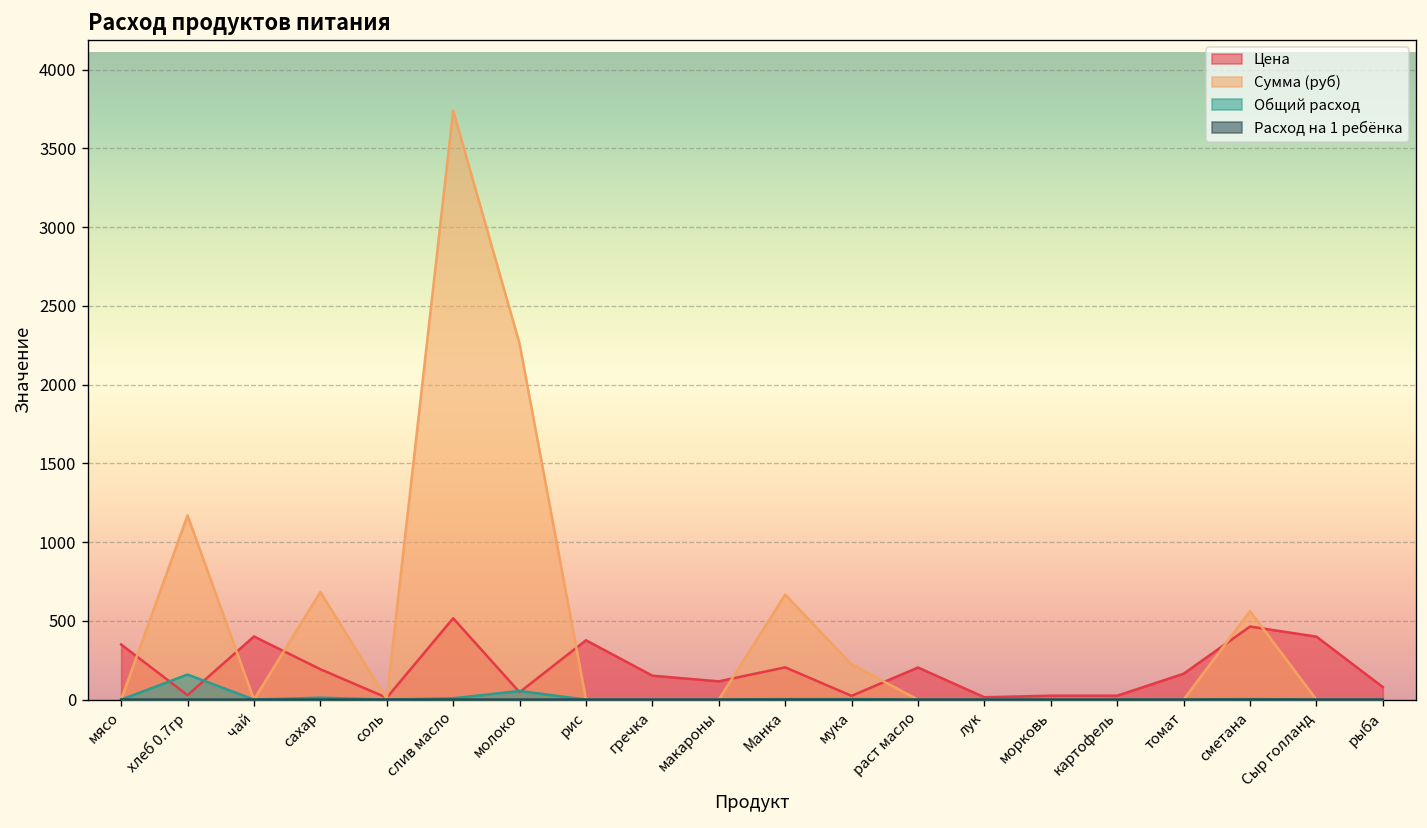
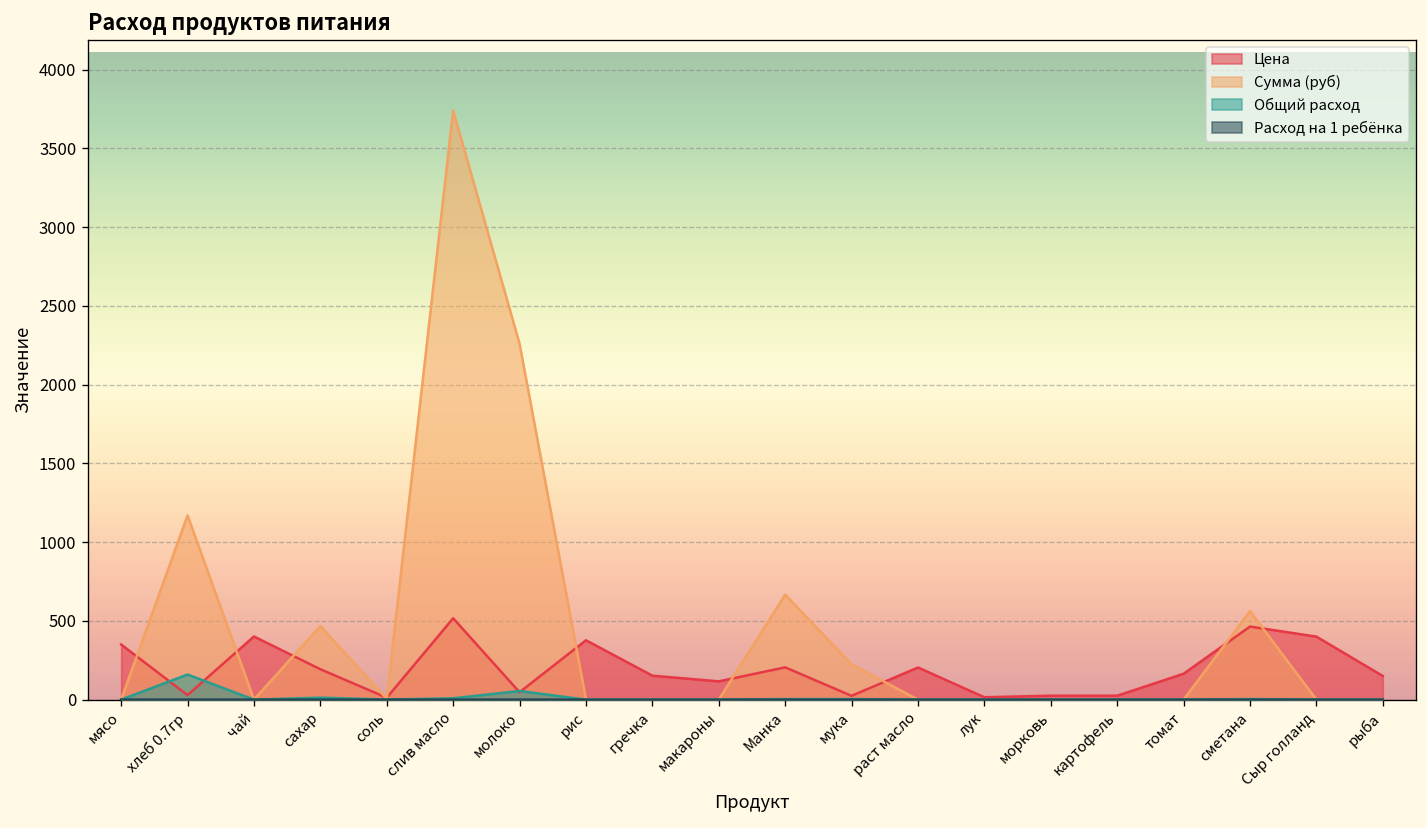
  {
    "Цена": {
      "мясо": 350,
      "хлеб 0.7гр": 30,
      "чай": 400,
      "сахар": 190,
      "слив масло": 520,
      "рис": 380,
      "гречка": 150,
      "макароны": 120,
      "Манка": 210,
      "мука": 20,
      "раст масло": 200,
      "морковь": 30,
      "картофель": 30,
      "томат": 160,
      "сметана": 460,
      "Сыр голланд": 400,
-     "рыба": 80
+     "рыба": 150
    },
    "Сумма (руб)": {
      "хлеб 0.7гр": 1170,
-     "сахар": 680,
+     "сахар": 470,
      "слив масло": 3740,
      "молоко": 2260,
      "Манка": 670,
      "мука": 220,
      "сметана": 560
    },
    "Общий расход": {
      "хлеб 0.7гр": 160
    },
    "Расход на 1 ребёнка": {
      "хлеб 0.7гр": 0,
      "молоко": 0
    }
  }
